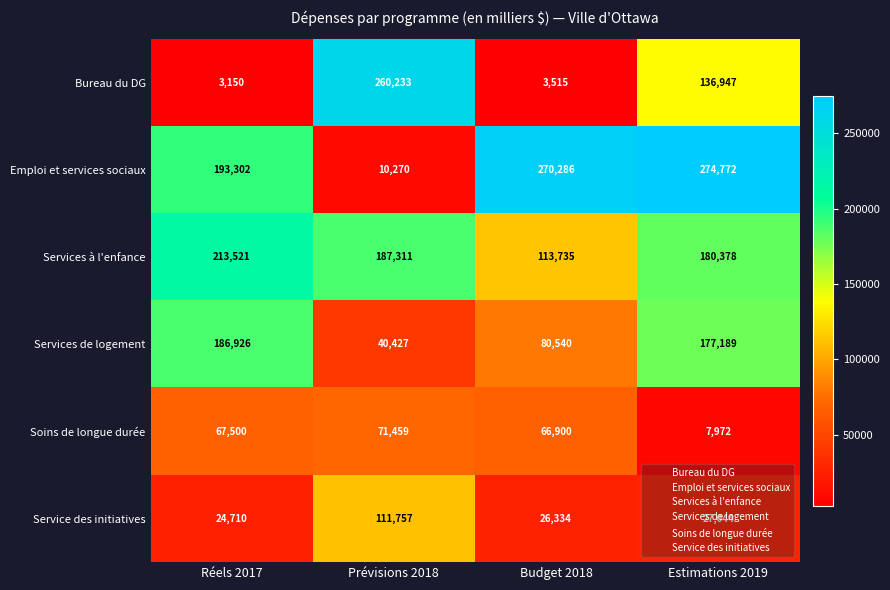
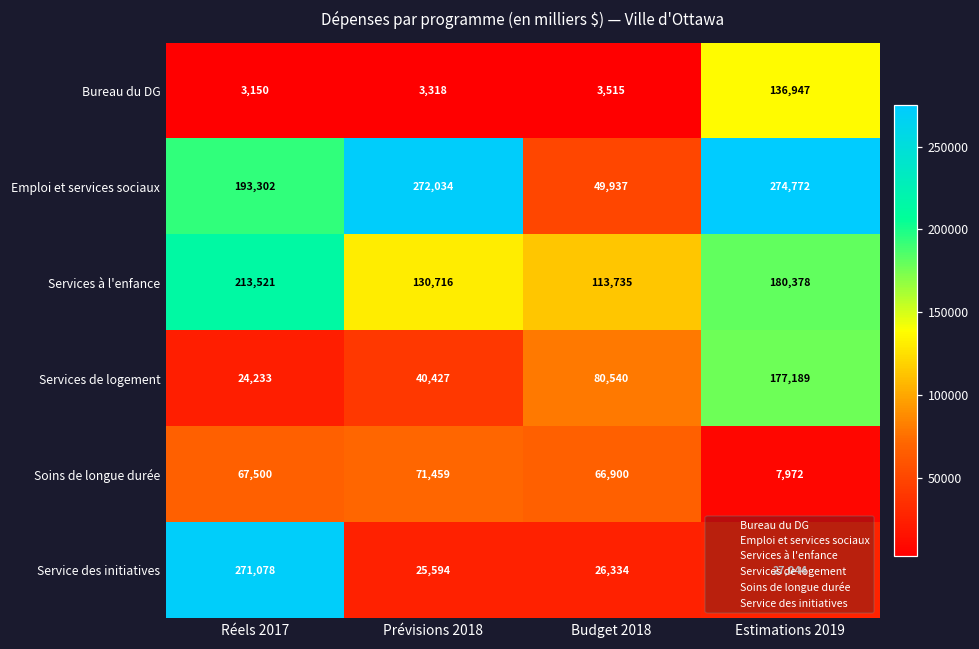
  {
    "Bureau du DG": {
      "Réels 2017": "3,150",
-     "Prévisions 2018": "260,233",
+     "Prévisions 2018": "3,318",
      "Budget 2018": "3,515",
      "Estimations 2019": "136,947"
    },
    "Emploi et services sociaux": {
      "Réels 2017": "193,302",
-     "Prévisions 2018": "10,270",
-     "Budget 2018": "270,286",
+     "Prévisions 2018": "272,034",
+     "Budget 2018": "49,937",
      "Estimations 2019": "274,772"
    },
    "Services à l'enfance": {
      "Réels 2017": "213,521",
-     "Prévisions 2018": "187,311",
+     "Prévisions 2018": "130,716",
      "Budget 2018": "113,735",
      "Estimations 2019": "180,378"
    },
    "Services de logement": {
-     "Réels 2017": "186,926",
+     "Réels 2017": "24,233",
      "Prévisions 2018": "40,427",
      "Budget 2018": "80,540",
      "Estimations 2019": "177,189"
    },
    "Soins de longue durée": {
      "Réels 2017": "67,500",
      "Prévisions 2018": "71,459",
      "Budget 2018": "66,900",
      "Estimations 2019": "7,972"
    },
    "Service des initiatives": {
-     "Réels 2017": "24,710",
-     "Prévisions 2018": "111,757",
+     "Réels 2017": "271,078",
+     "Prévisions 2018": "25,594",
      "Budget 2018": "26,334"
    }
  }
